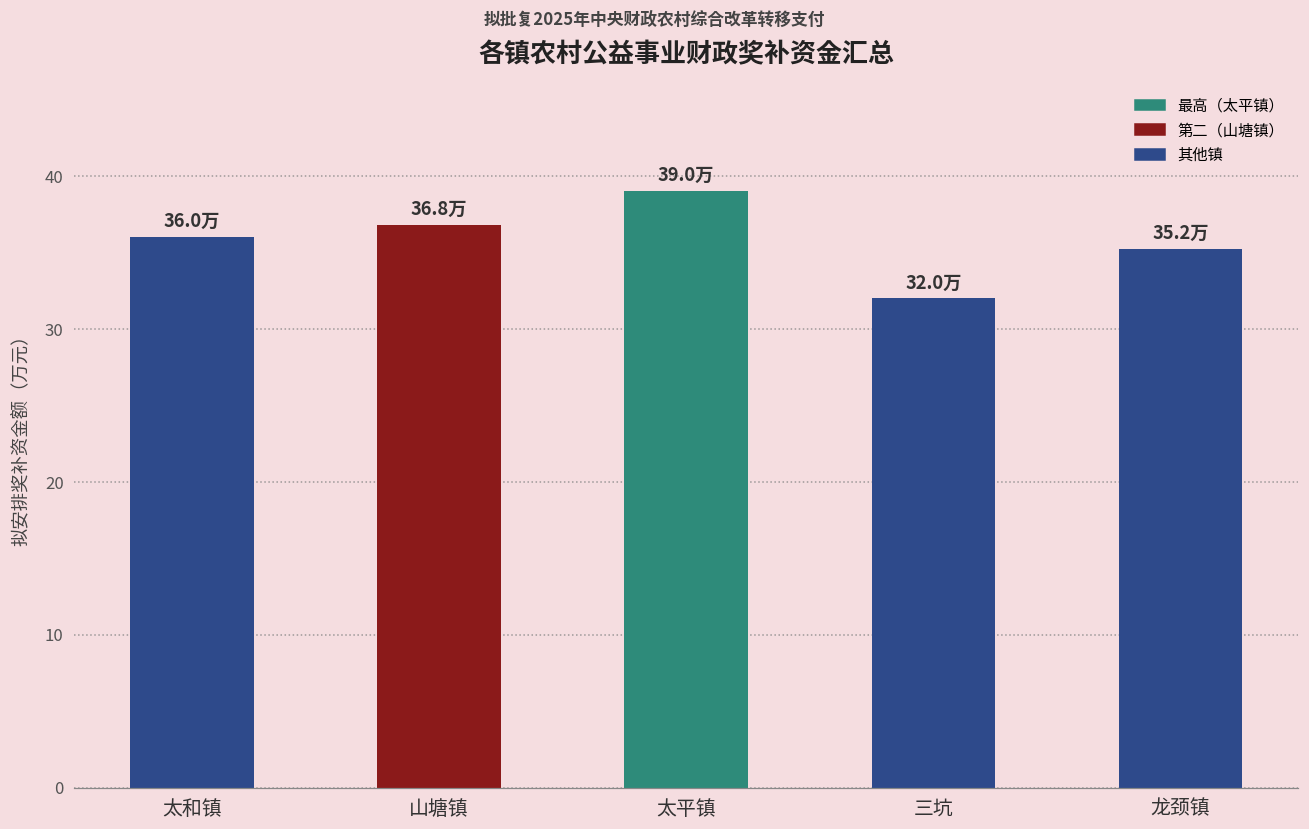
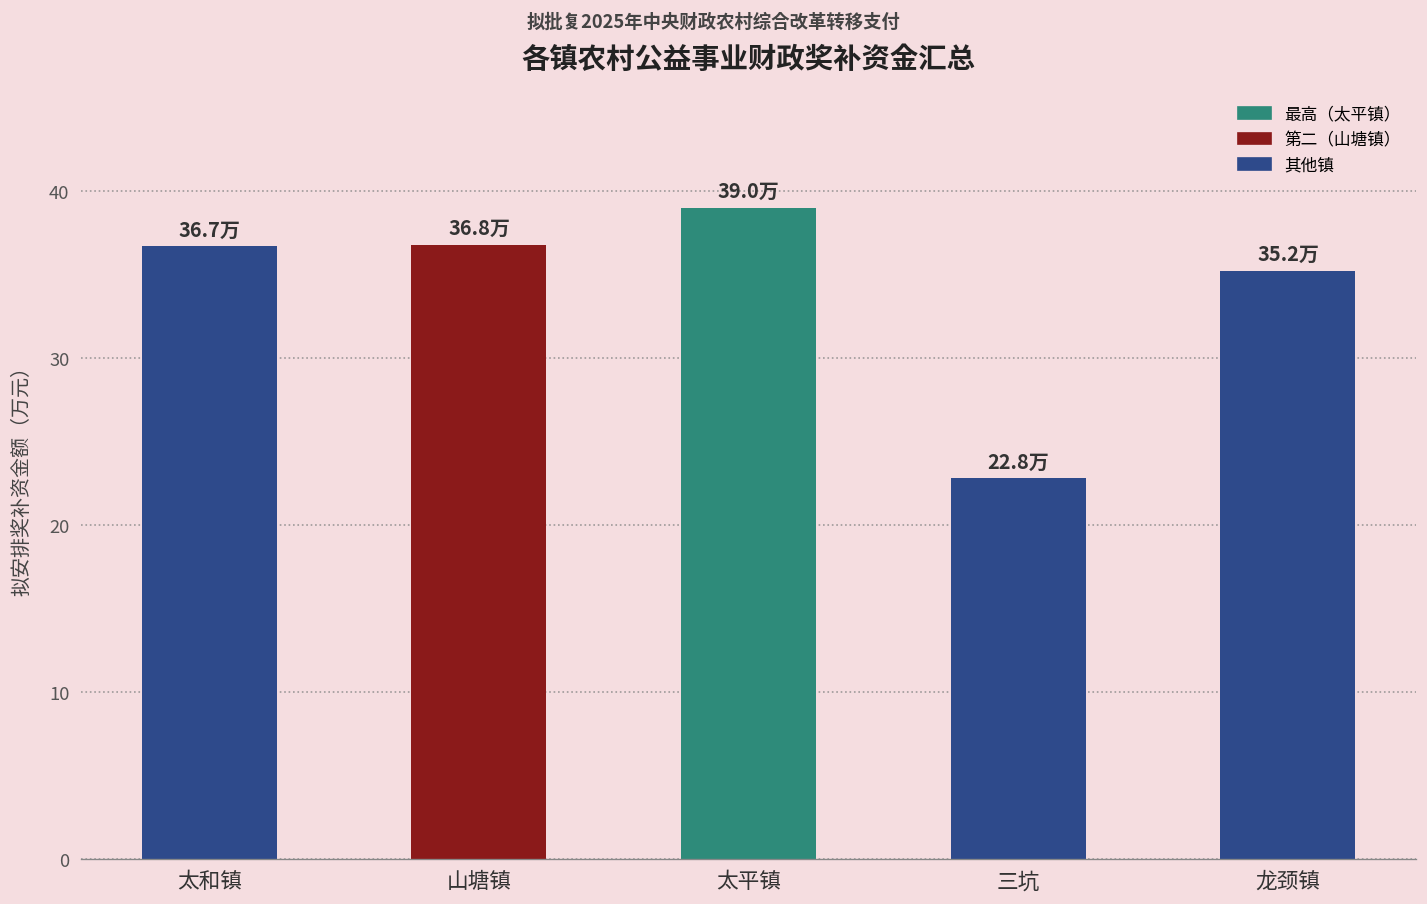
  {
-   "太和镇": "36.0万",
+   "太和镇": "36.7万",
    "山塘镇": "36.8万",
    "太平镇": "39.0万",
-   "三坑": "32.0万",
+   "三坑": "22.8万",
    "龙颈镇": "35.2万"
  }
